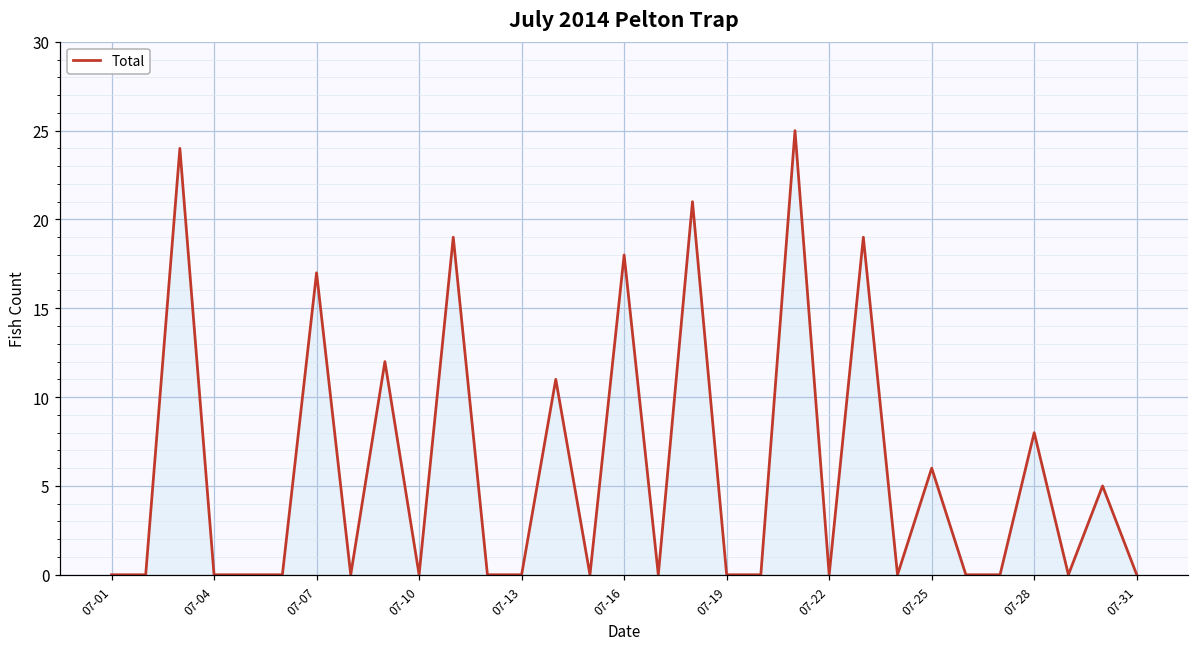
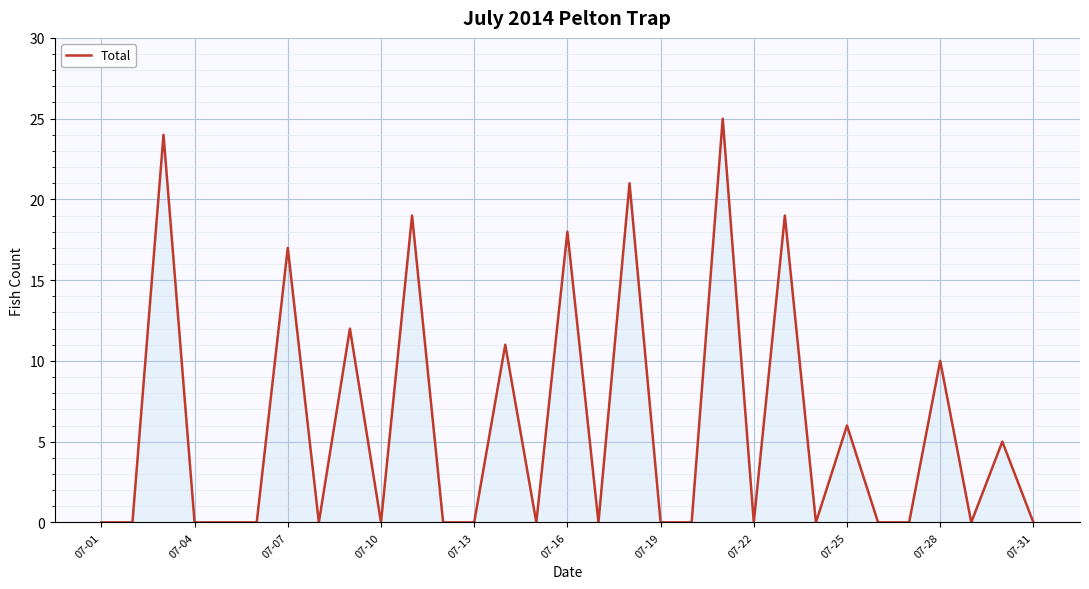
  {
    "07-01": 0,
    "07-04": 0,
    "07-07": 17,
    "07-10": 0,
    "07-13": 0,
    "07-16": 18,
    "07-19": 0,
    "07-22": 0,
    "07-25": 6,
-   "07-28": 8,
+   "07-28": 10,
    "07-31": 0
  }
